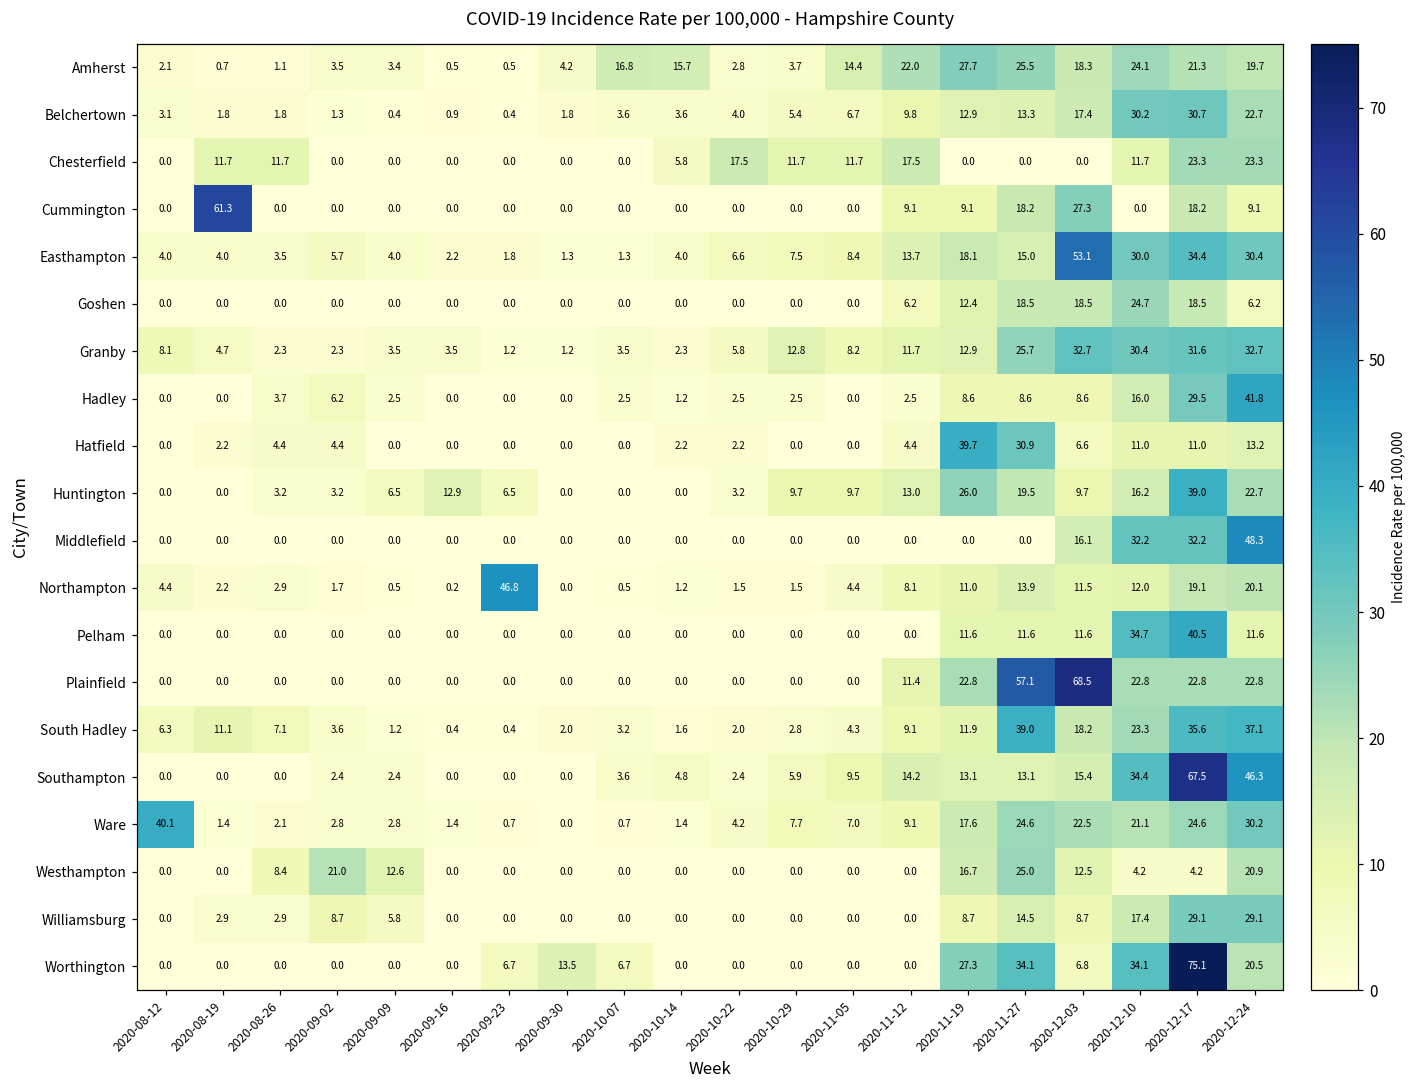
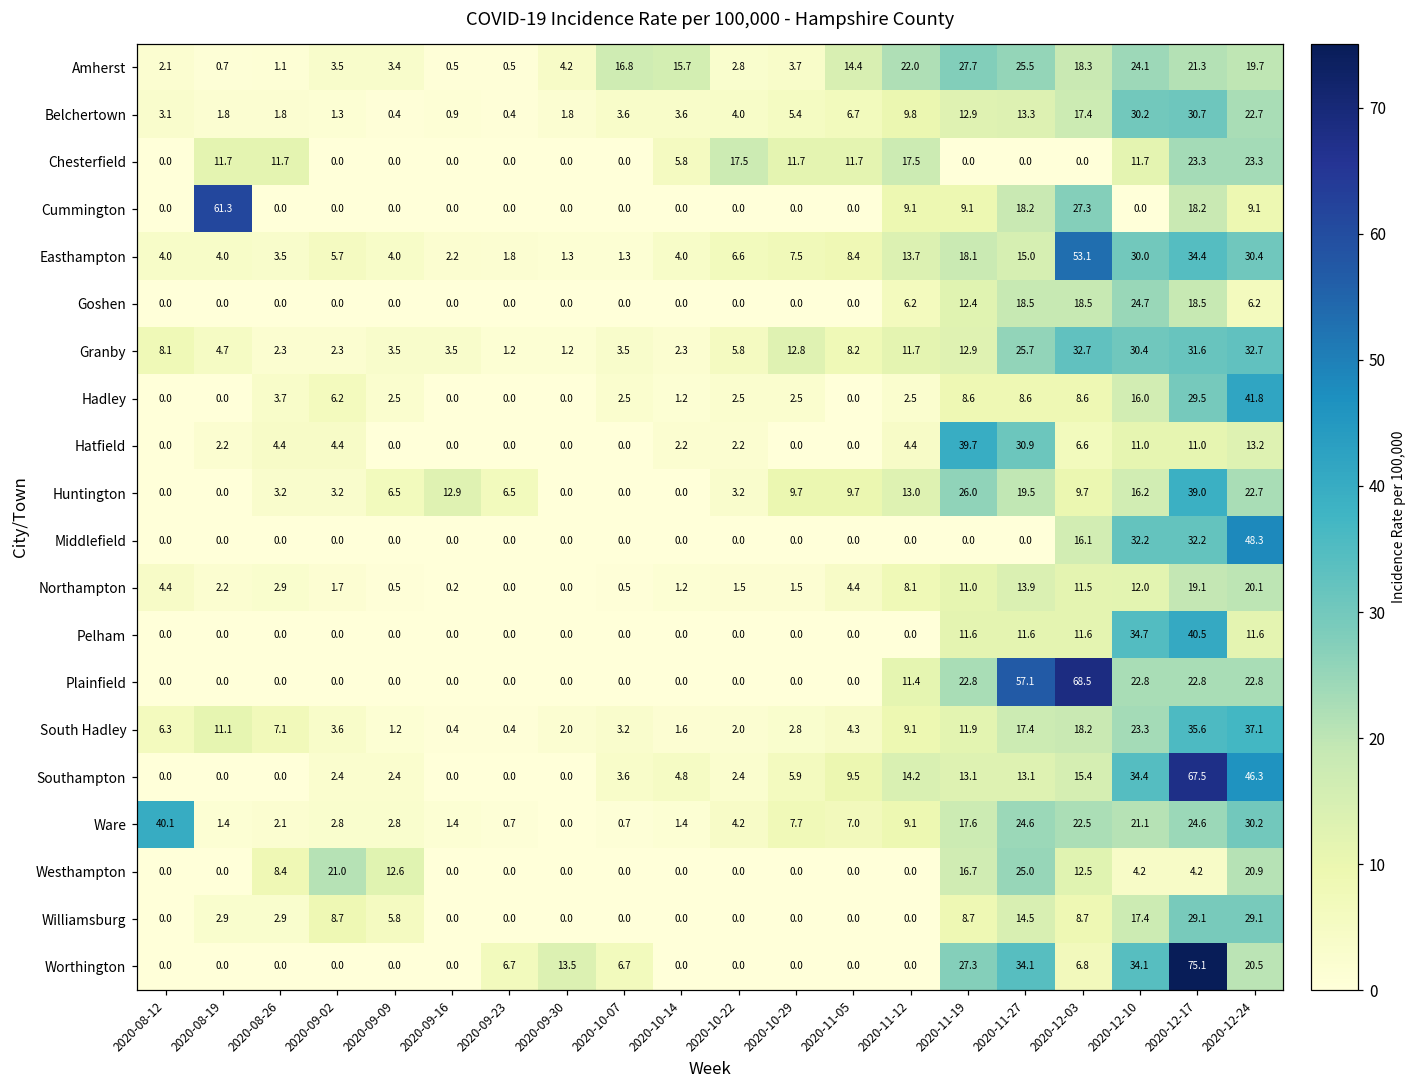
  {
    "Northampton": {
      "2020-08-12": 4.4,
      "2020-08-19": 2.2,
      "2020-08-26": 2.9,
      "2020-09-02": 1.7,
      "2020-09-09": 0.5,
      "2020-09-16": 0.2,
-     "2020-09-23": 46.8,
+     "2020-09-23": 0.0,
      "2020-09-30": 0.0,
      "2020-10-07": 0.5,
      "2020-10-14": 1.2,
      "2020-10-22": 1.5,
      "2020-10-29": 1.5,
      "2020-11-05": 4.4,
      "2020-11-12": 8.1,
      "2020-11-19": 11.0,
      "2020-11-27": 13.9,
      "2020-12-03": 11.5,
      "2020-12-10": 12.0,
      "2020-12-17": 19.1,
      "2020-12-24": 20.1
    },
    "South Hadley": {
      "2020-08-12": 6.3,
      "2020-08-19": 11.1,
      "2020-08-26": 7.1,
      "2020-09-02": 3.6,
      "2020-09-09": 1.2,
      "2020-09-16": 0.4,
      "2020-09-23": 0.4,
      "2020-09-30": 2.0,
      "2020-10-07": 3.2,
      "2020-10-14": 1.6,
      "2020-10-22": 2.0,
      "2020-10-29": 2.8,
      "2020-11-05": 4.3,
      "2020-11-12": 9.1,
      "2020-11-19": 11.9,
-     "2020-11-27": 39.0,
+     "2020-11-27": 17.4,
      "2020-12-03": 18.2,
      "2020-12-10": 23.3,
      "2020-12-17": 35.6,
      "2020-12-24": 37.1
    }
  }
